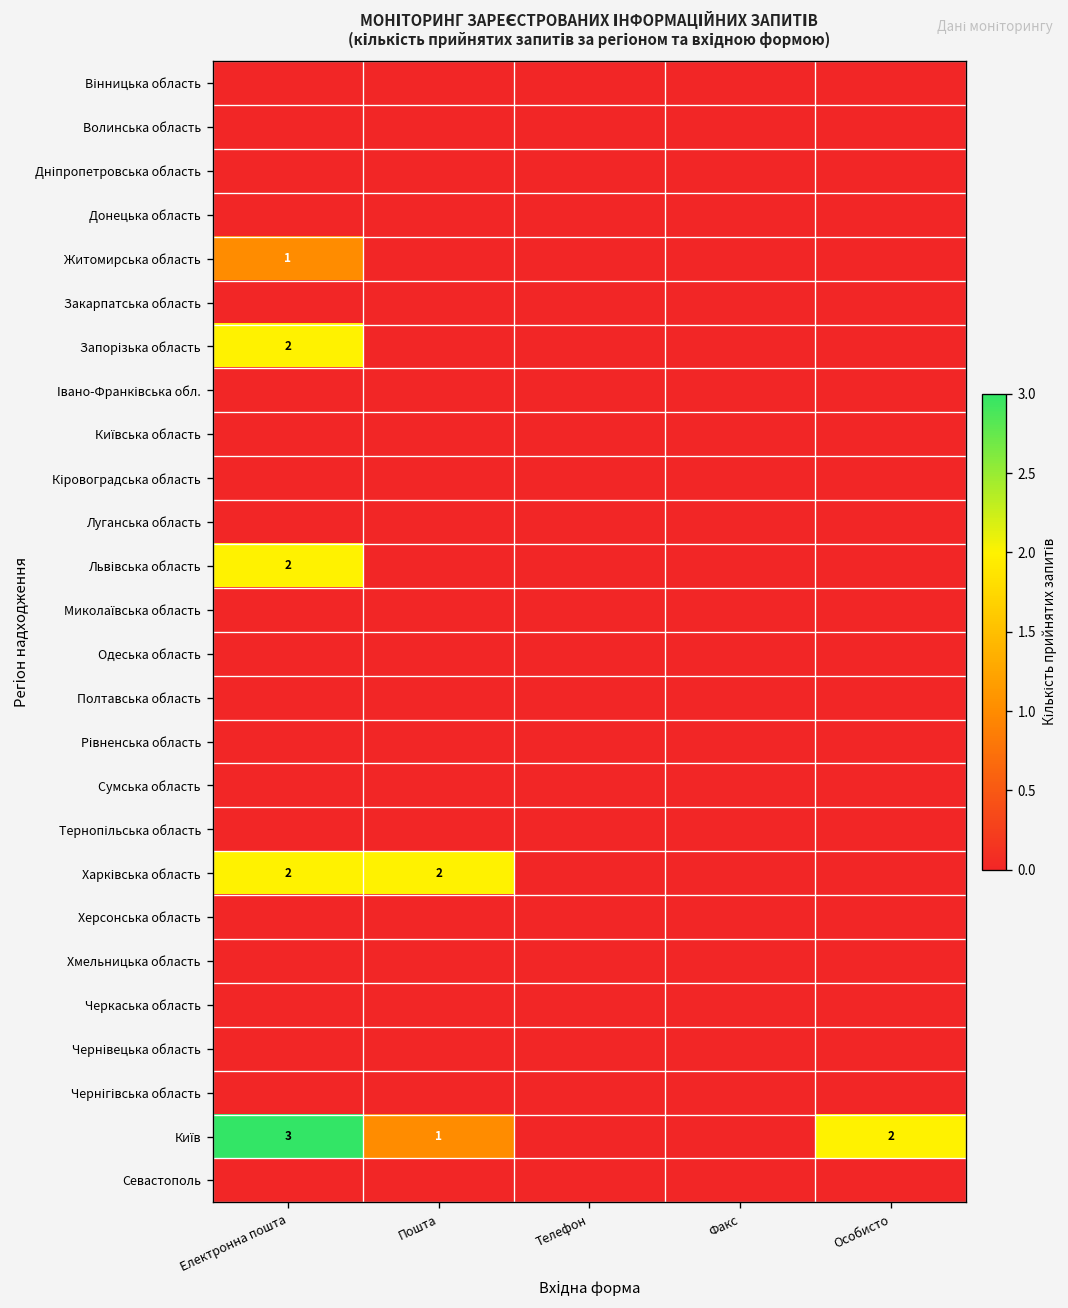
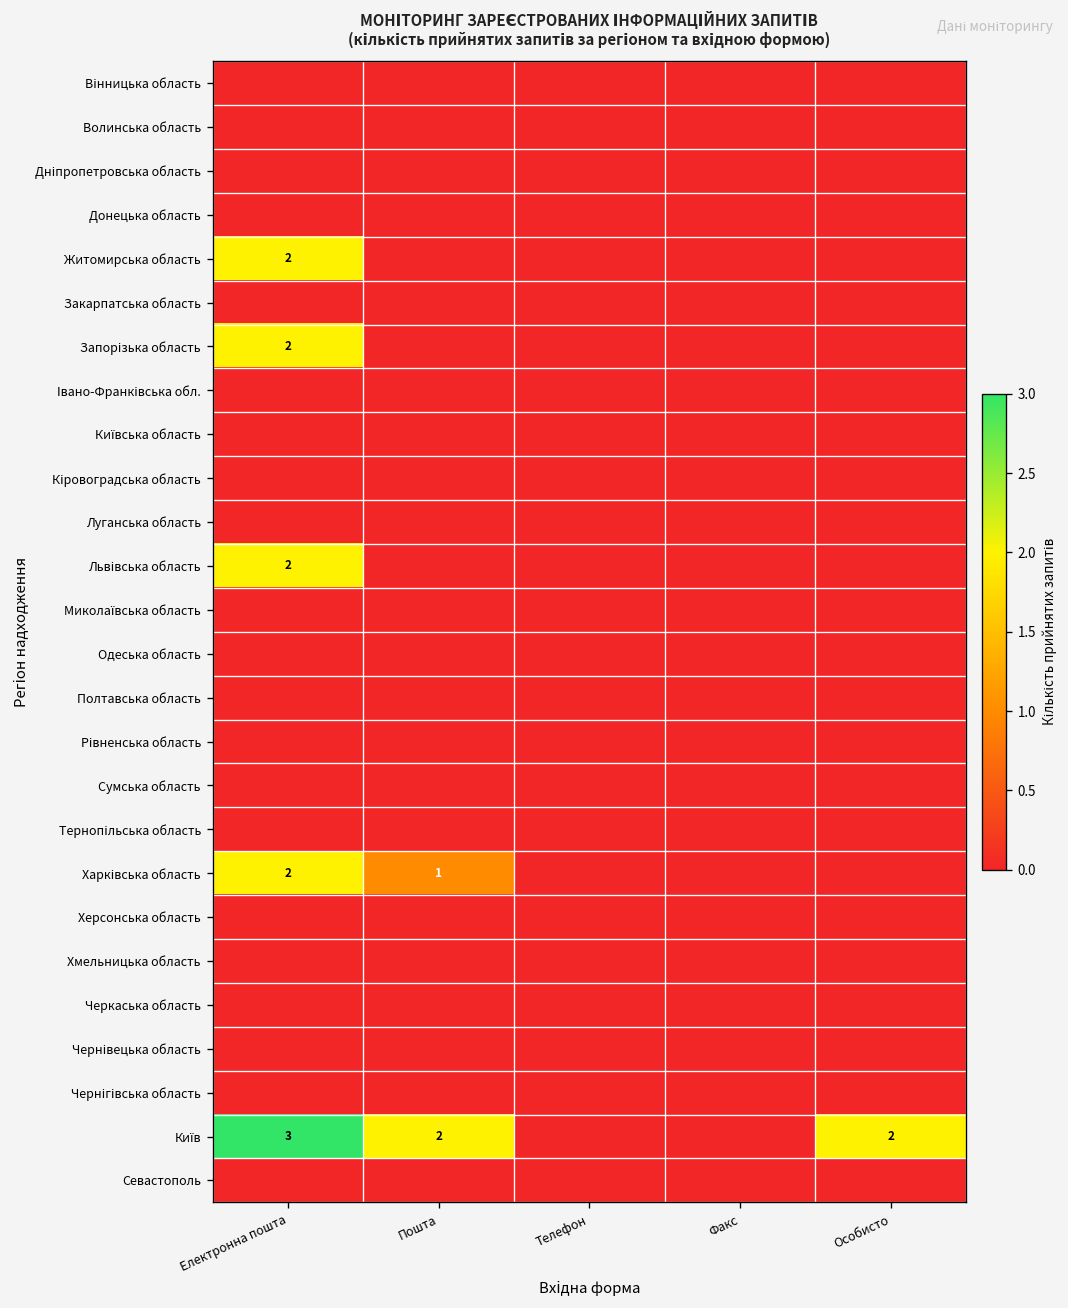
  {
    "Житомирська область": {
-     "Електронна пошта": 1
+     "Електронна пошта": 2
    },
    "Запорізька область": {
      "Електронна пошта": 2
    },
    "Львівська область": {
      "Електронна пошта": 2
    },
    "Харківська область": {
      "Електронна пошта": 2,
-     "Пошта": 2
+     "Пошта": 1
    },
    "Київ": {
      "Електронна пошта": 3,
-     "Пошта": 1,
+     "Пошта": 2,
      "Особисто": 2
    }
  }
